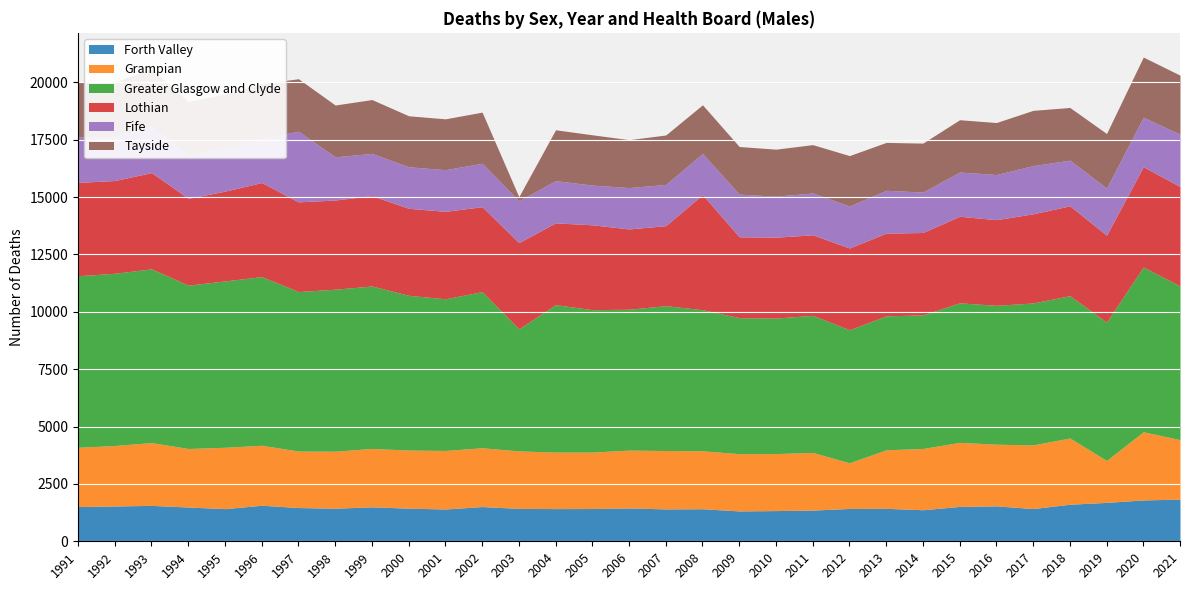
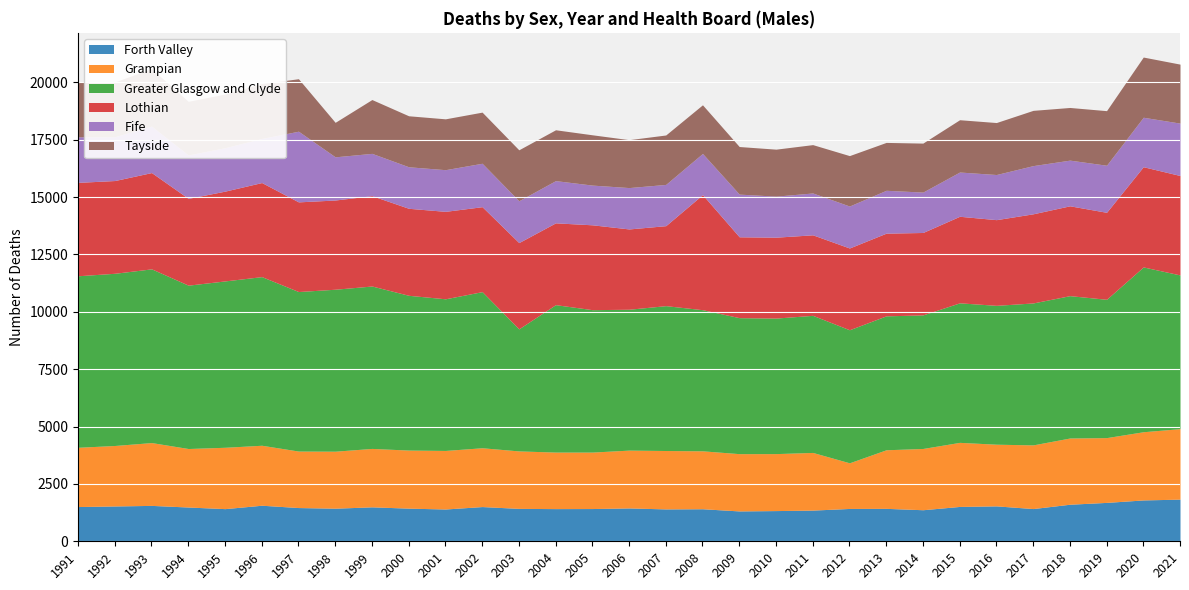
  {
    "Forth Valley": {
      "1991": 1500,
      "1992": 1500,
      "1993": 1600,
      "1994": 1500,
      "1995": 1400,
      "1996": 1600,
      "1997": 1500,
      "1998": 1400,
      "1999": 1500,
      "2000": 1400,
      "2001": 1400,
      "2002": 1500,
      "2003": 1400,
      "2004": 1400,
      "2005": 1400,
      "2006": 1500,
      "2007": 1400,
      "2008": 1400,
      "2009": 1300,
      "2010": 1300,
      "2011": 1400,
      "2012": 1400,
      "2013": 1400,
      "2014": 1400,
      "2015": 1500,
      "2016": 1500,
      "2017": 1400,
      "2018": 1600,
      "2019": 1700,
      "2020": 1800,
      "2021": 1800
    },
    "Grampian": {
      "1991": 2600,
      "1992": 2600,
      "1993": 2700,
      "1994": 2600,
      "1995": 2700,
      "1996": 2600,
      "1997": 2500,
      "1998": 2500,
      "1999": 2500,
      "2000": 2500,
      "2001": 2600,
      "2002": 2600,
      "2003": 2500,
      "2004": 2500,
      "2005": 2500,
      "2006": 2500,
      "2007": 2500,
      "2008": 2500,
      "2009": 2500,
      "2010": 2500,
      "2011": 2500,
      "2012": 2000,
      "2013": 2600,
      "2014": 2700,
      "2015": 2800,
      "2016": 2700,
      "2017": 2800,
      "2018": 2900,
-     "2019": 1800,
+     "2019": 2800,
      "2020": 3000,
-     "2021": 2600
+     "2021": 3100
    },
    "Greater Glasgow and Clyde": {
      "1991": 7500,
      "1992": 7500,
      "1993": 7600,
      "1994": 7100,
      "1995": 7300,
      "1996": 7300,
      "1997": 7000,
      "1998": 7100,
      "1999": 7100,
      "2000": 6700,
      "2001": 6600,
      "2002": 6800,
      "2003": 5300,
      "2004": 6400,
      "2005": 6200,
      "2006": 6100,
      "2007": 6300,
      "2008": 6200,
      "2009": 5900,
      "2010": 5900,
      "2011": 6000,
      "2012": 5800,
      "2013": 5800,
      "2014": 5800,
      "2015": 6100,
      "2016": 6100,
      "2017": 6200,
      "2018": 6200,
      "2019": 6000,
      "2020": 7200,
      "2021": 6700
    },
    "Lothian": {
      "1991": 4100,
      "1992": 4000,
      "1993": 4200,
      "1994": 3800,
      "1995": 3900,
      "1996": 4100,
      "1997": 3900,
      "1998": 3900,
      "1999": 3900,
      "2000": 3800,
      "2001": 3800,
      "2002": 3700,
      "2003": 3800,
      "2004": 3600,
      "2005": 3700,
      "2006": 3500,
      "2007": 3500,
      "2008": 5000,
      "2009": 3500,
      "2010": 3500,
      "2011": 3500,
      "2012": 3600,
      "2013": 3600,
      "2014": 3600,
      "2015": 3800,
      "2016": 3700,
      "2017": 3900,
      "2018": 3900,
      "2019": 3800,
      "2020": 4400,
      "2021": 4300
    },
    "Fife": {
      "1991": 2000,
      "1997": 3100,
      "1998": 1900,
      "1999": 1800,
      "2000": 1800,
      "2001": 1800,
      "2002": 1900,
      "2003": 1800,
      "2004": 1800,
      "2005": 1700,
      "2006": 1800,
      "2007": 1800,
      "2008": 1800,
      "2009": 1900,
      "2010": 1800,
      "2011": 1800,
      "2012": 1800,
      "2013": 1900,
      "2014": 1800,
      "2015": 1900,
      "2016": 2000,
      "2017": 2100,
      "2018": 2000,
      "2019": 2100,
      "2020": 2200,
      "2021": 2300
    },
    "Tayside": {
      "1991": 2400,
      "1997": 2300,
-     "1998": 2300,
+     "1998": 1500,
      "1999": 2300,
      "2000": 2200,
      "2001": 2200,
      "2002": 2200,
-     "2003": 200,
+     "2003": 2200,
      "2004": 2200,
      "2005": 2200,
      "2006": 2100,
      "2007": 2200,
      "2008": 2100,
      "2009": 2100,
      "2010": 2000,
      "2011": 2100,
      "2012": 2200,
      "2013": 2100,
      "2014": 2100,
      "2015": 2300,
      "2016": 2300,
      "2017": 2400,
      "2018": 2300,
      "2019": 2400,
      "2020": 2600,
      "2021": 2600
    }
  }
